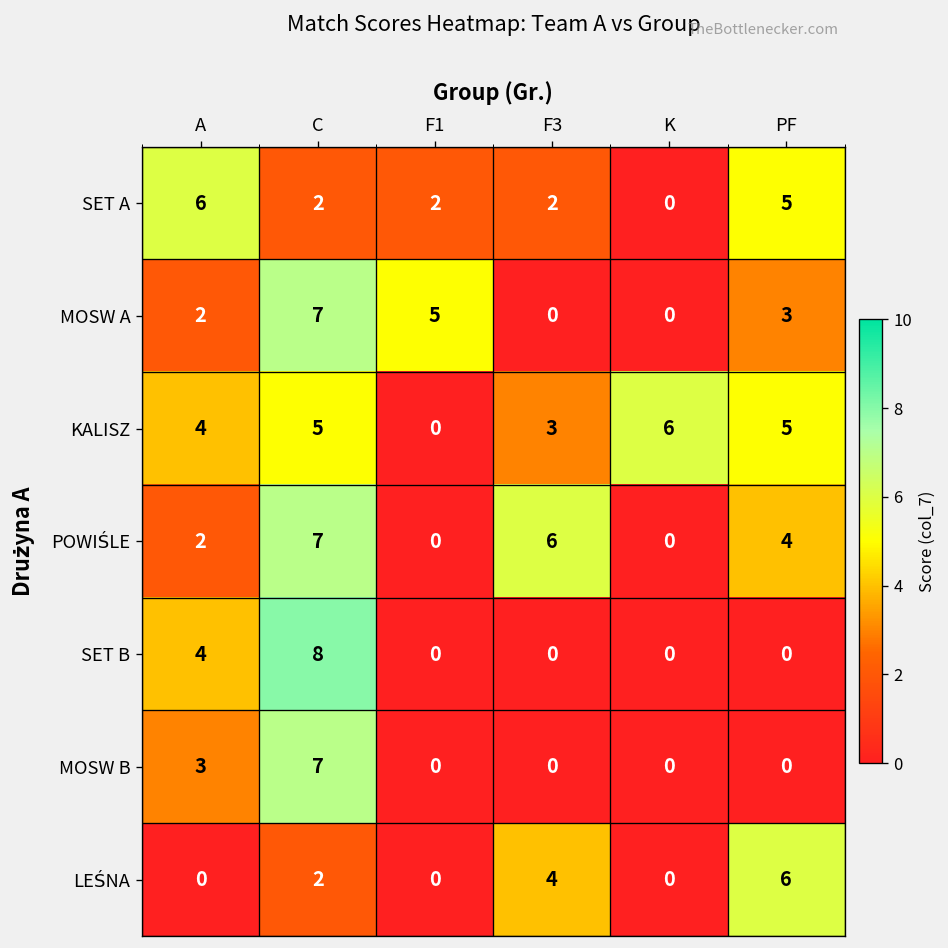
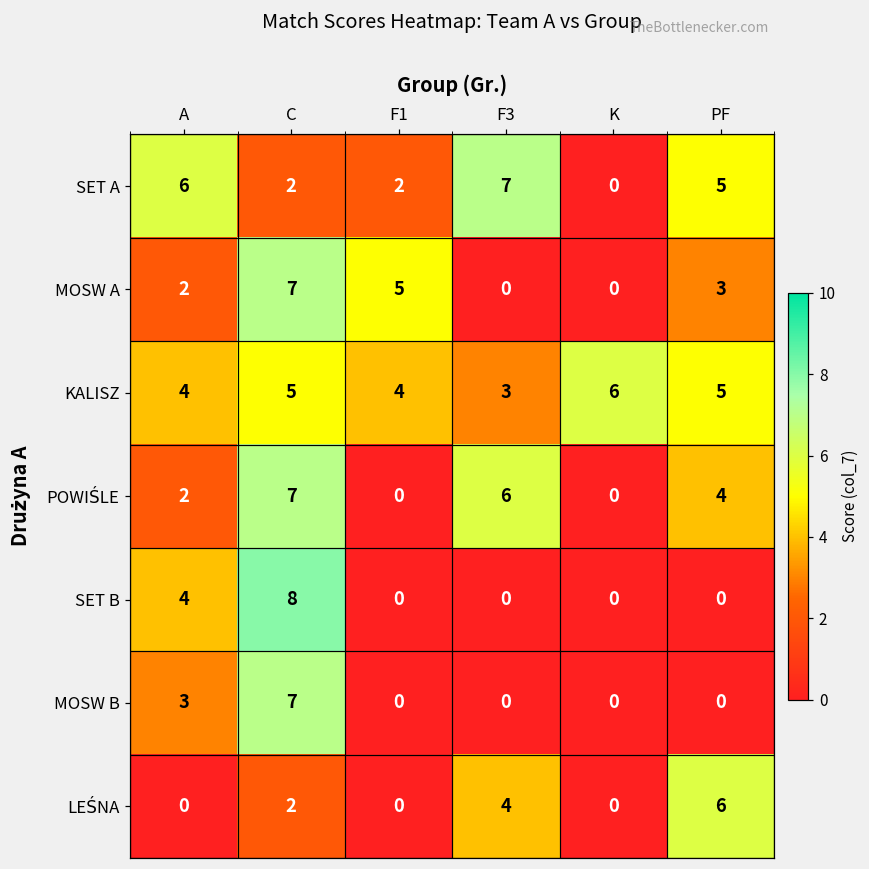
  {
    "SET A": {
      "A": 6,
      "C": 2,
      "F1": 2,
-     "F3": 2,
+     "F3": 7,
      "K": 0,
      "PF": 5
    },
    "MOSW A": {
      "A": 2,
      "C": 7,
      "F1": 5,
      "F3": 0,
      "K": 0,
      "PF": 3
    },
    "KALISZ": {
      "A": 4,
      "C": 5,
-     "F1": 0,
+     "F1": 4,
      "F3": 3,
      "K": 6,
      "PF": 5
    },
    "POWIŚLE": {
      "A": 2,
      "C": 7,
      "F1": 0,
      "F3": 6,
      "K": 0,
      "PF": 4
    },
    "SET B": {
      "A": 4,
      "C": 8,
      "F1": 0,
      "F3": 0,
      "K": 0,
      "PF": 0
    },
    "MOSW B": {
      "A": 3,
      "C": 7,
      "F1": 0,
      "F3": 0,
      "K": 0,
      "PF": 0
    },
    "LEŚNA": {
      "A": 0,
      "C": 2,
      "F1": 0,
      "F3": 4,
      "K": 0,
      "PF": 6
    }
  }
